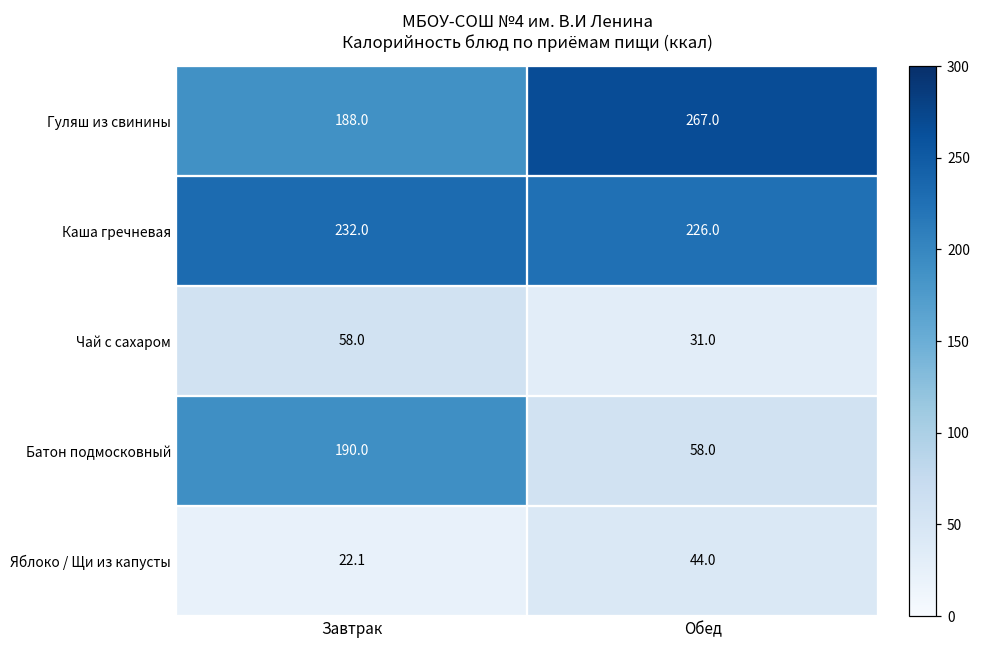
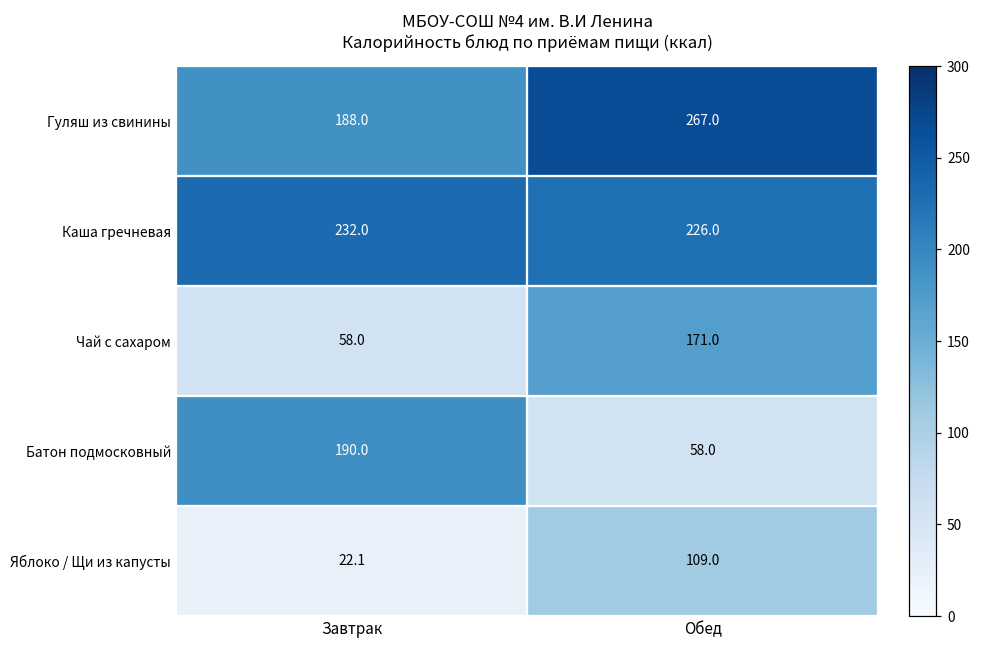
  {
    "Гуляш из свинины": {
      "Завтрак": 188.0,
      "Обед": 267.0
    },
    "Каша гречневая": {
      "Завтрак": 232.0,
      "Обед": 226.0
    },
    "Чай с сахаром": {
      "Завтрак": 58.0,
-     "Обед": 31.0
+     "Обед": 171.0
    },
    "Батон подмосковный": {
      "Завтрак": 190.0,
      "Обед": 58.0
    },
    "Яблоко / Щи из капусты": {
      "Завтрак": 22.1,
-     "Обед": 44.0
+     "Обед": 109.0
    }
  }
